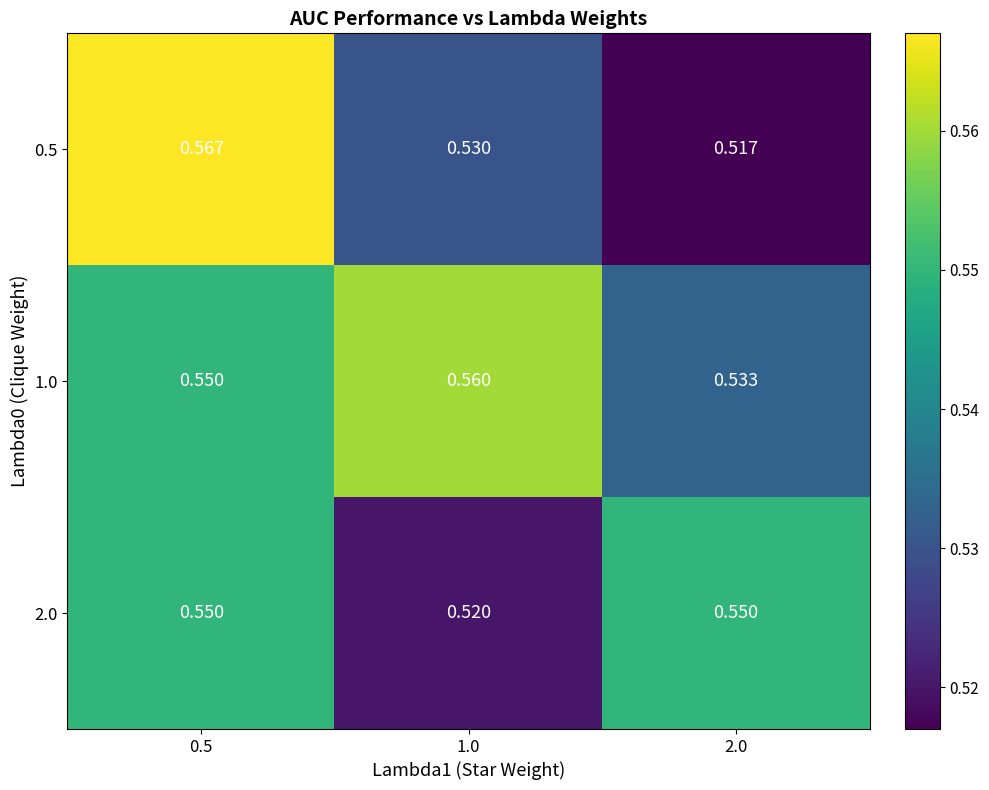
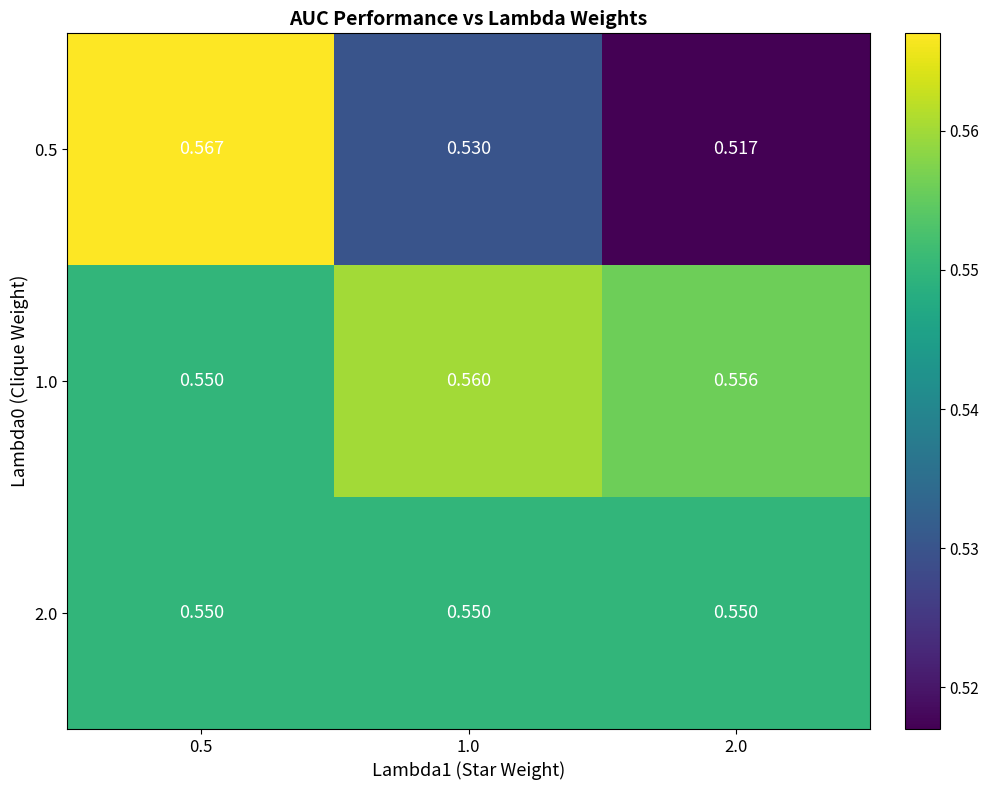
  {
    "0.5": {
      "0.5": 0.567,
      "1.0": 0.530,
      "2.0": 0.517
    },
    "1.0": {
      "0.5": 0.550,
      "1.0": 0.560,
-     "2.0": 0.533
+     "2.0": 0.556
    },
    "2.0": {
      "0.5": 0.550,
-     "1.0": 0.520,
+     "1.0": 0.550,
      "2.0": 0.550
    }
  }
